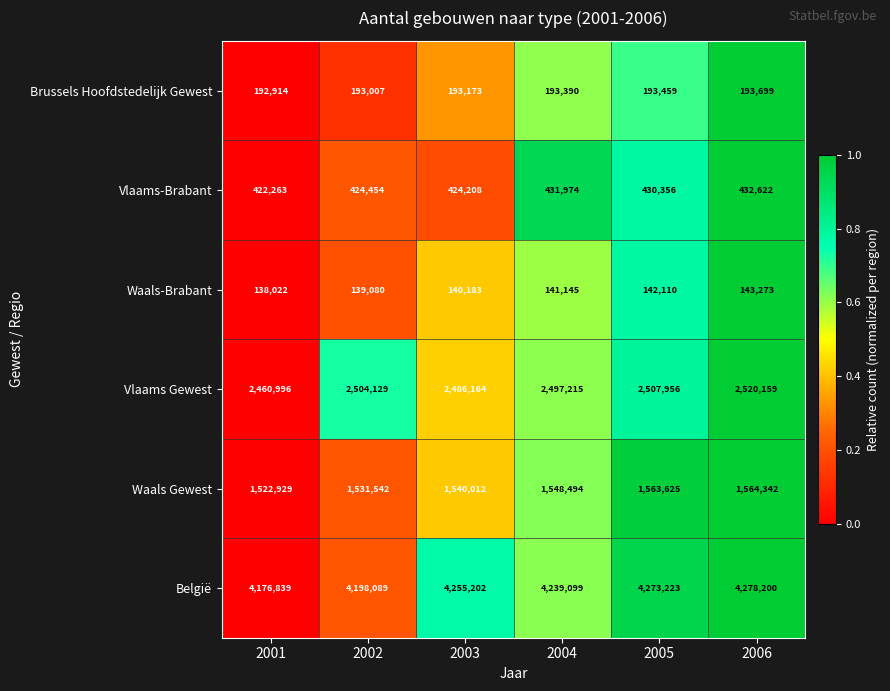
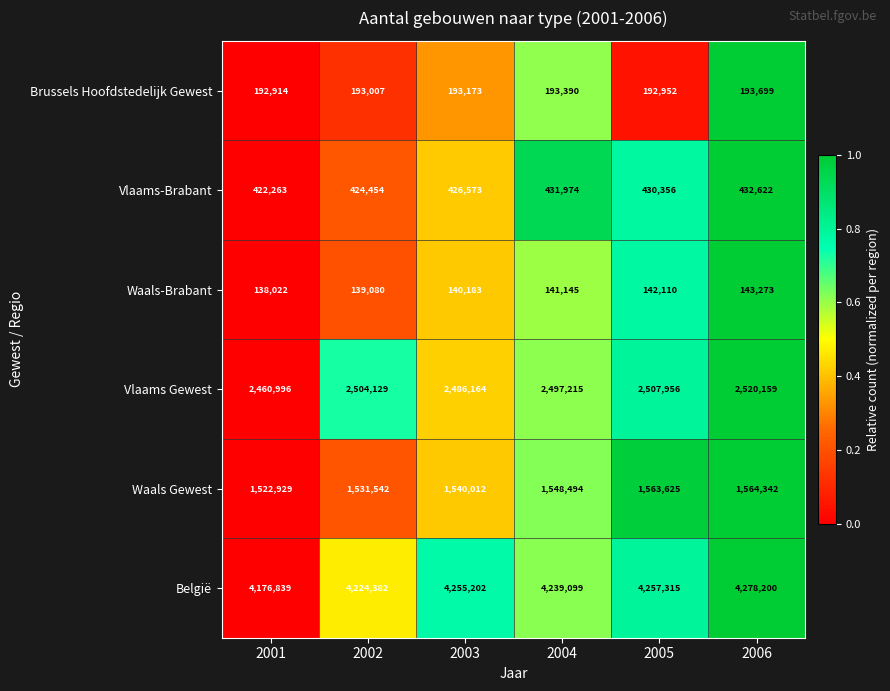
  {
    "Brussels Hoofdstedelijk Gewest": {
      "2001": "192,914",
      "2002": "193,007",
      "2003": "193,173",
      "2004": "193,390",
-     "2005": "193,459",
+     "2005": "192,952",
      "2006": "193,699"
    },
    "Vlaams-Brabant": {
      "2001": "422,263",
      "2002": "424,454",
-     "2003": "424,208",
+     "2003": "426,573",
      "2004": "431,974",
      "2005": "430,356",
      "2006": "432,622"
    },
    "Waals-Brabant": {
      "2001": "138,022",
      "2002": "139,080",
      "2003": "140,183",
      "2004": "141,145",
      "2005": "142,110",
      "2006": "143,273"
    },
    "Vlaams Gewest": {
      "2001": "2,460,996",
      "2002": "2,504,129",
      "2003": "2,486,164",
      "2004": "2,497,215",
      "2005": "2,507,956",
      "2006": "2,520,159"
    },
    "Waals Gewest": {
      "2001": "1,522,929",
      "2002": "1,531,542",
      "2003": "1,540,012",
      "2004": "1,548,494",
      "2005": "1,563,625",
      "2006": "1,564,342"
    },
    "België": {
      "2001": "4,176,839",
-     "2002": "4,198,089",
+     "2002": "4,224,382",
      "2003": "4,255,202",
      "2004": "4,239,099",
-     "2005": "4,273,223",
+     "2005": "4,257,315",
      "2006": "4,278,200"
    }
  }
